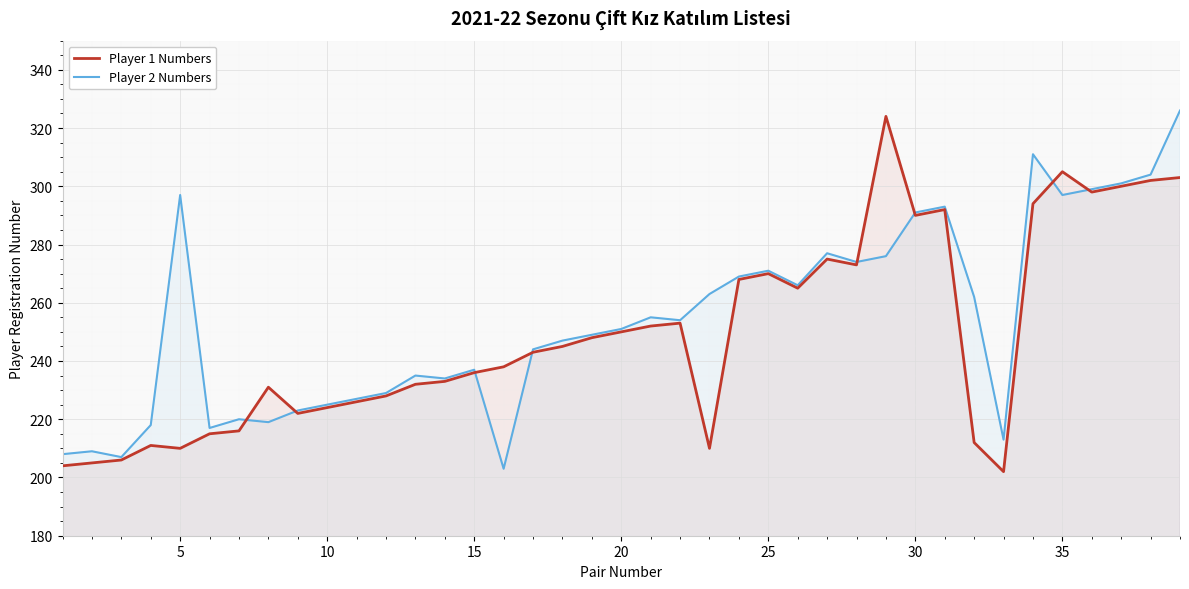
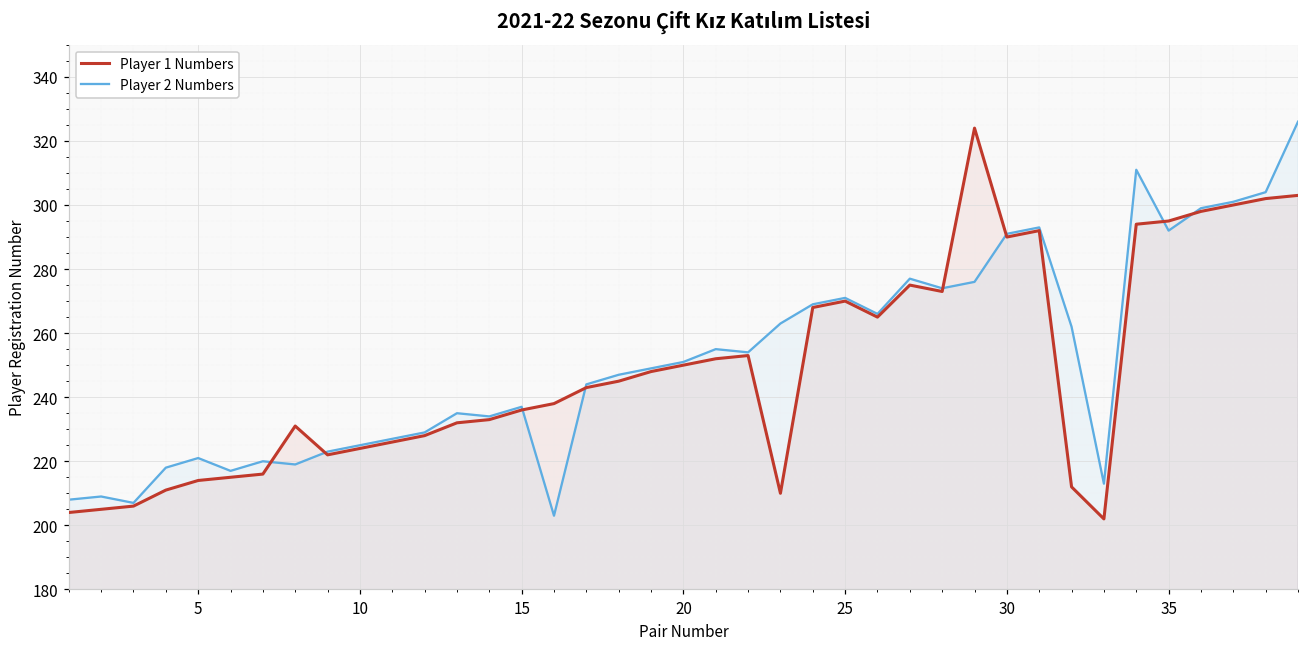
  {
    "Player 1 Numbers": {
-     "5": 210,
+     "5": 214,
      "10": 224,
      "15": 236,
      "20": 250,
      "25": 270,
      "30": 290,
-     "35": 305
+     "35": 295
    },
    "Player 2 Numbers": {
-     "5": 297,
+     "5": 221,
      "10": 225,
      "15": 237,
      "20": 251,
      "25": 271,
      "30": 291,
-     "35": 297
+     "35": 292
    }
  }
